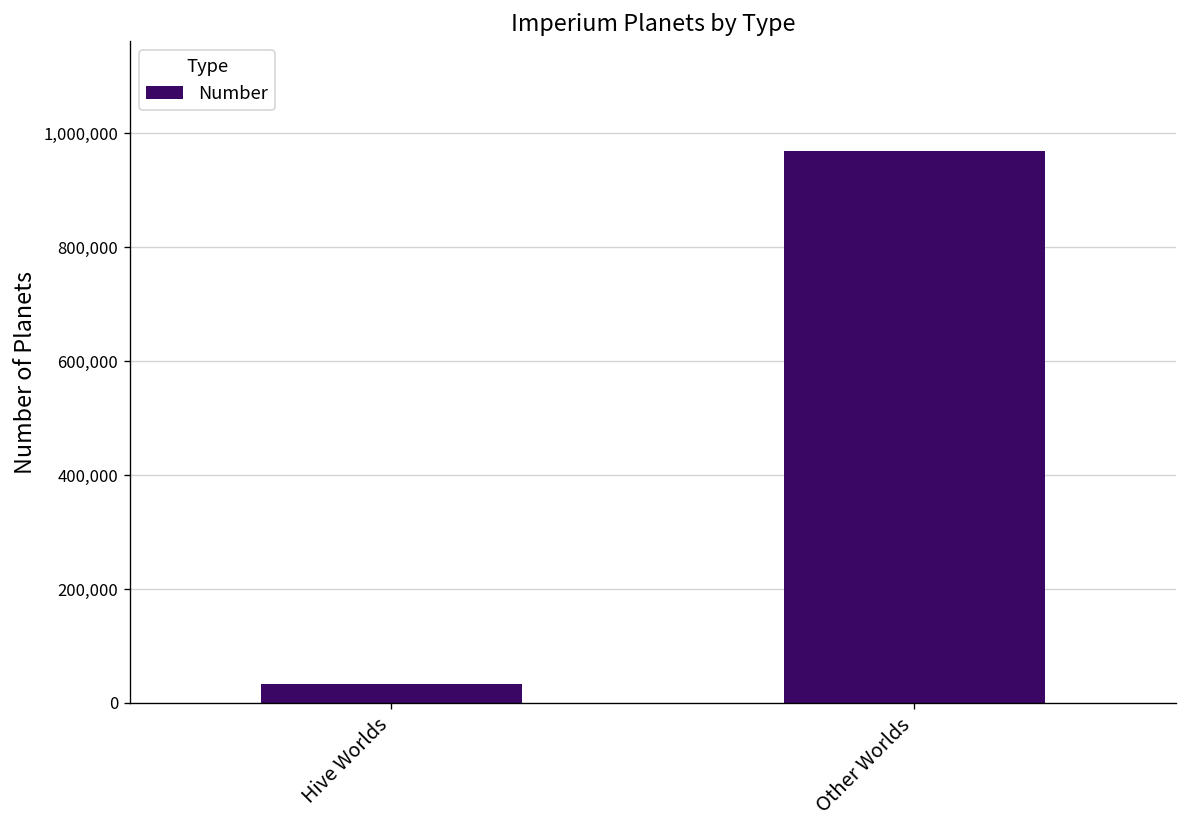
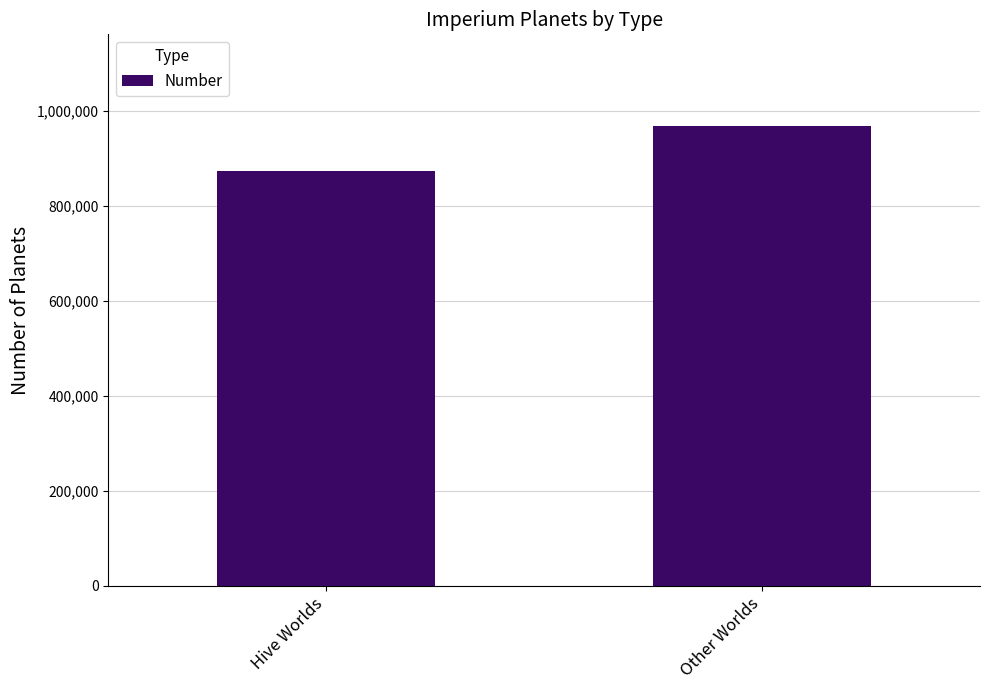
  {
-   "Hive Worlds": "30,000",
+   "Hive Worlds": "870,000",
    "Other Worlds": "970,000"
  }
